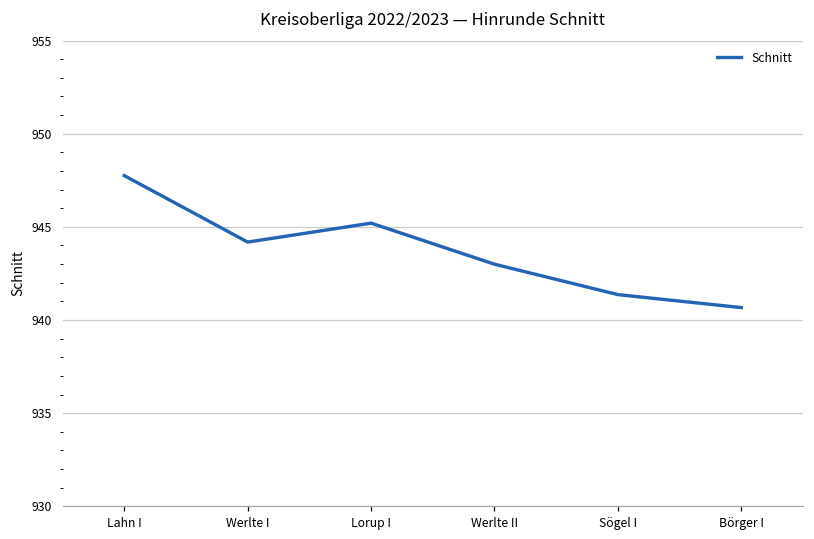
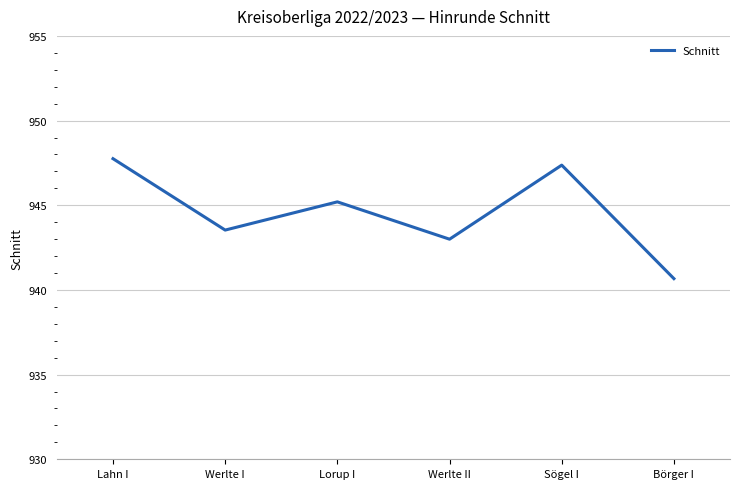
  {
    "Lahn I": 947.8,
-   "Werlte I": 944.2,
+   "Werlte I": 943.5,
    "Lorup I": 945.2,
    "Werlte II": 943.0,
-   "Sögel I": 941.4,
+   "Sögel I": 947.4,
    "Börger I": 940.7
  }
